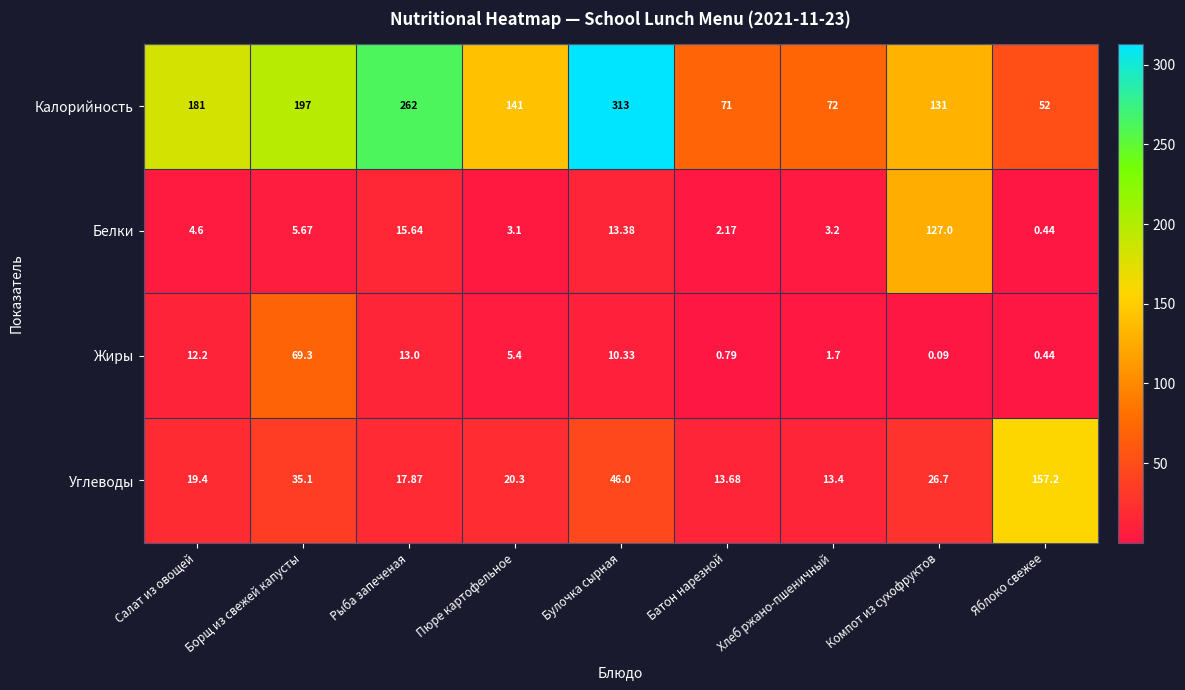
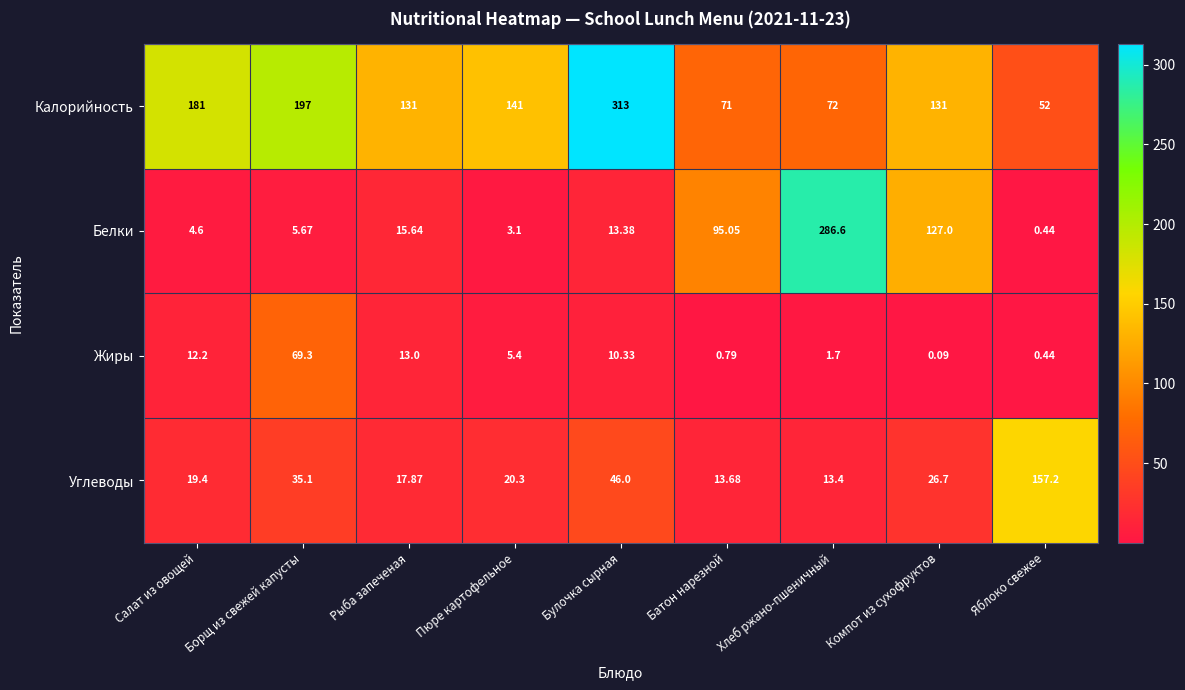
  {
    "Калорийность": {
      "Салат из овощей": 181,
      "Борщ из свежей капусты": 197,
-     "Рыба запеченая": 262,
+     "Рыба запеченая": 131,
      "Пюре картофельное": 141,
      "Булочка сырная": 313,
      "Батон нарезной": 71,
      "Хлеб ржано-пшеничный": 72,
      "Компот из сухофруктов": 131,
      "Яблоко свежее": 52
    },
    "Белки": {
      "Салат из овощей": 4.6,
      "Борщ из свежей капусты": 5.67,
      "Рыба запеченая": 15.64,
      "Пюре картофельное": 3.1,
      "Булочка сырная": 13.38,
-     "Батон нарезной": 2.17,
-     "Хлеб ржано-пшеничный": 3.2,
+     "Батон нарезной": 95.05,
+     "Хлеб ржано-пшеничный": 286.6,
      "Компот из сухофруктов": 127.0,
      "Яблоко свежее": 0.44
    },
    "Жиры": {
      "Салат из овощей": 12.2,
      "Борщ из свежей капусты": 69.3,
      "Рыба запеченая": 13.0,
      "Пюре картофельное": 5.4,
      "Булочка сырная": 10.33,
      "Батон нарезной": 0.79,
      "Хлеб ржано-пшеничный": 1.7,
      "Компот из сухофруктов": 0.09,
      "Яблоко свежее": 0.44
    },
    "Углеводы": {
      "Салат из овощей": 19.4,
      "Борщ из свежей капусты": 35.1,
      "Рыба запеченая": 17.87,
      "Пюре картофельное": 20.3,
      "Булочка сырная": 46.0,
      "Батон нарезной": 13.68,
      "Хлеб ржано-пшеничный": 13.4,
      "Компот из сухофруктов": 26.7,
      "Яблоко свежее": 157.2
    }
  }
